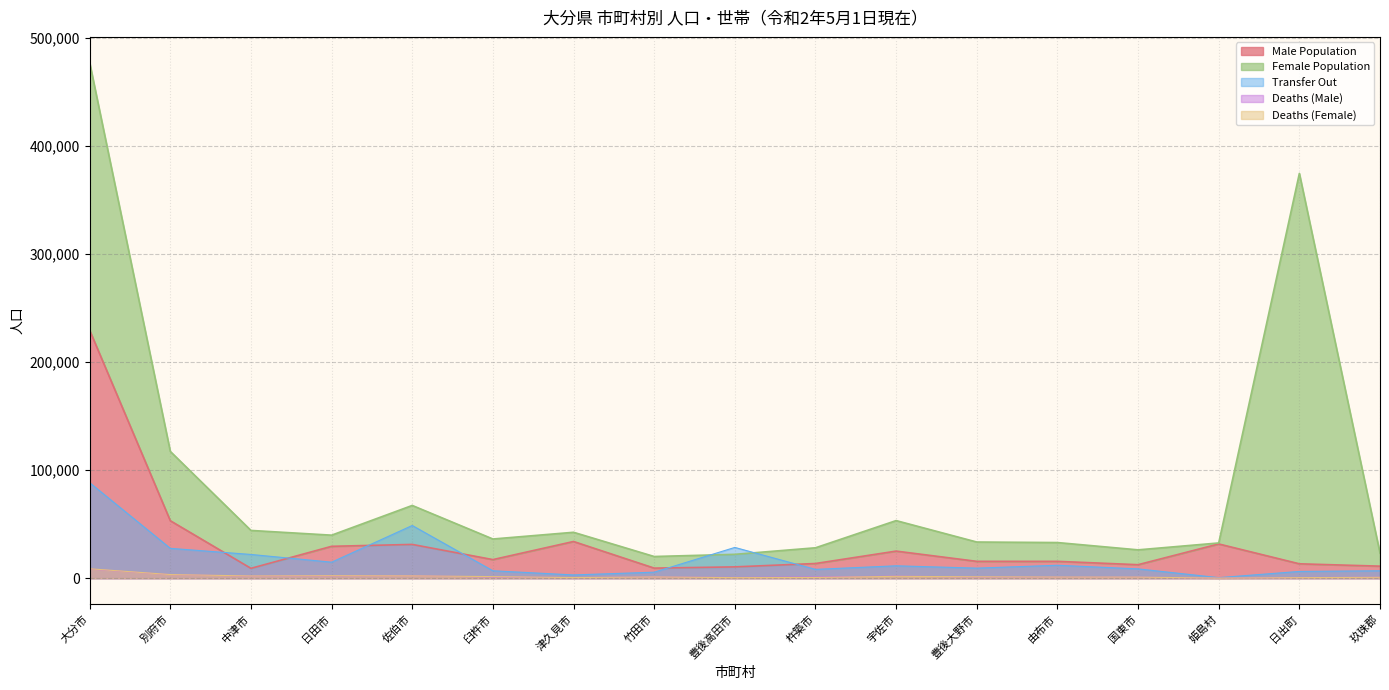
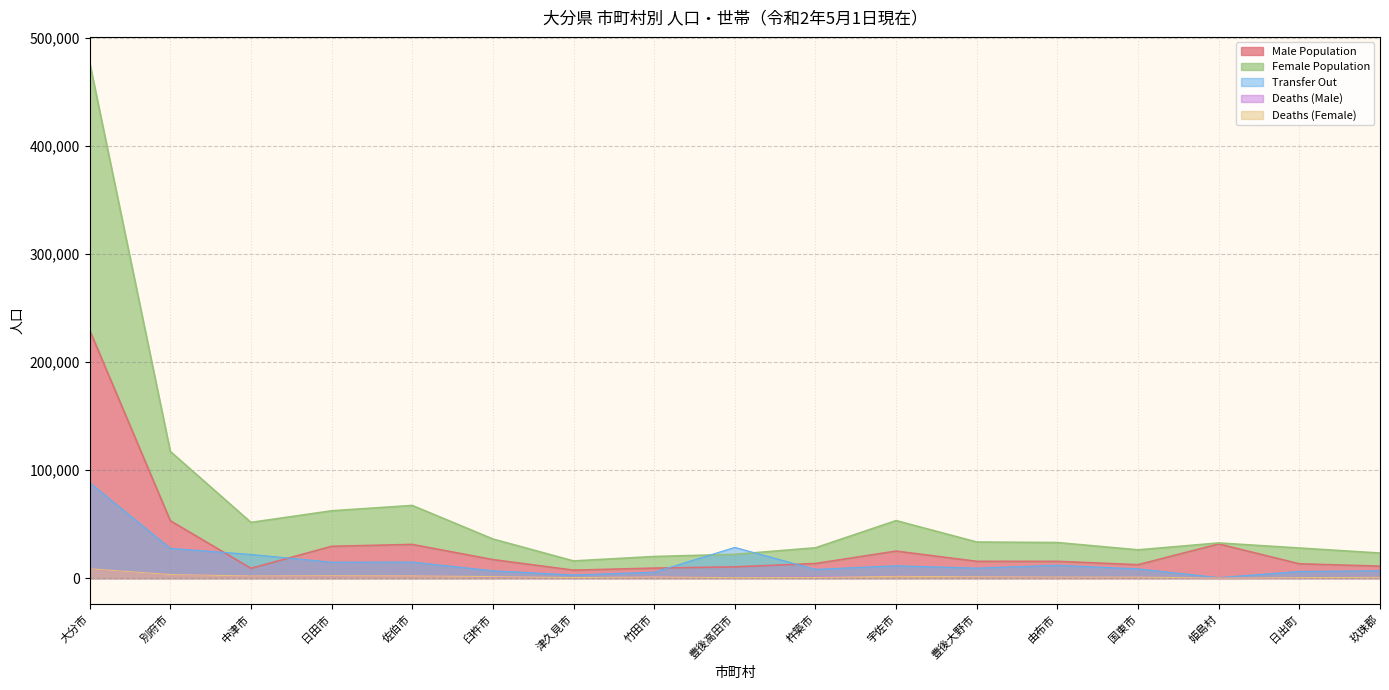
  {
    "Male Population": {
      "大分市": "229,000",
      "別府市": "53,000",
      "中津市": "9,000",
      "日田市": "29,000",
      "佐伯市": "31,000",
      "臼杵市": "17,000",
-     "津久見市": "34,000",
+     "津久見市": "7,000",
      "竹田市": "9,000",
      "豊後高田市": "10,000",
      "杵築市": "14,000",
      "宇佐市": "25,000",
      "豊後大野市": "16,000",
      "由布市": "16,000",
      "国東市": "12,000",
      "日出町": "13,000",
      "玖珠郡": "11,000"
    },
    "Female Population": {
      "大分市": "248,000",
      "別府市": "64,000",
-     "中津市": "35,000",
-     "日田市": "10,000",
+     "中津市": "43,000",
+     "日田市": "33,000",
      "佐伯市": "36,000",
      "臼杵市": "19,000",
      "津久見市": "9,000",
      "竹田市": "11,000",
      "豊後高田市": "12,000",
      "杵築市": "15,000",
      "宇佐市": "28,000",
      "豊後大野市": "18,000",
      "由布市": "17,000",
      "国東市": "14,000",
-     "日出町": "361,000",
+     "日出町": "15,000",
      "玖珠郡": "12,000"
    },
    "Transfer Out": {
      "大分市": "88,000",
      "別府市": "28,000",
      "中津市": "22,000",
      "日田市": "15,000",
-     "佐伯市": "49,000",
+     "佐伯市": "15,000",
      "臼杵市": "7,000",
      "津久見市": "3,000",
      "竹田市": "6,000",
      "豊後高田市": "28,000",
      "杵築市": "8,000",
      "宇佐市": "11,000",
      "豊後大野市": "9,000",
      "由布市": "12,000",
      "国東市": "9,000",
      "日出町": "6,000",
      "玖珠郡": "7,000"
    }
  }
